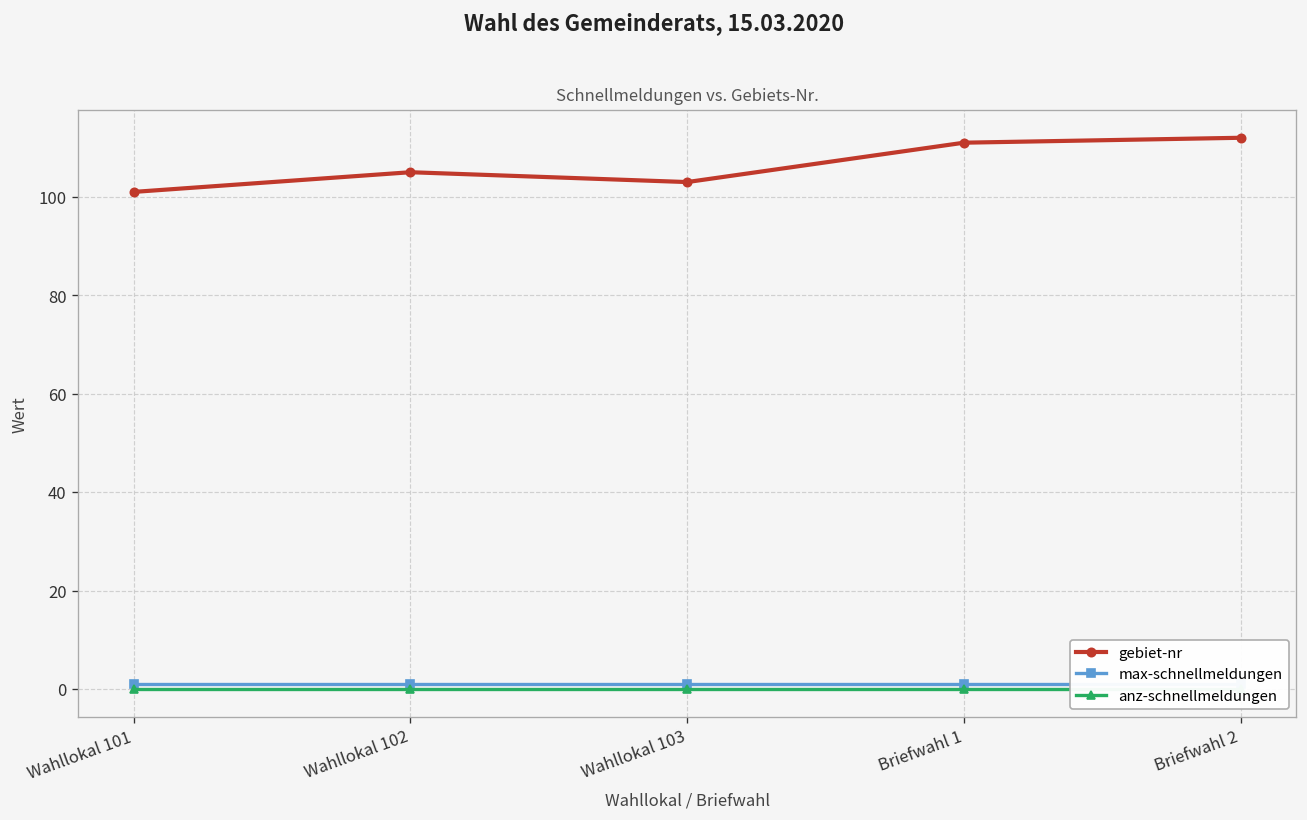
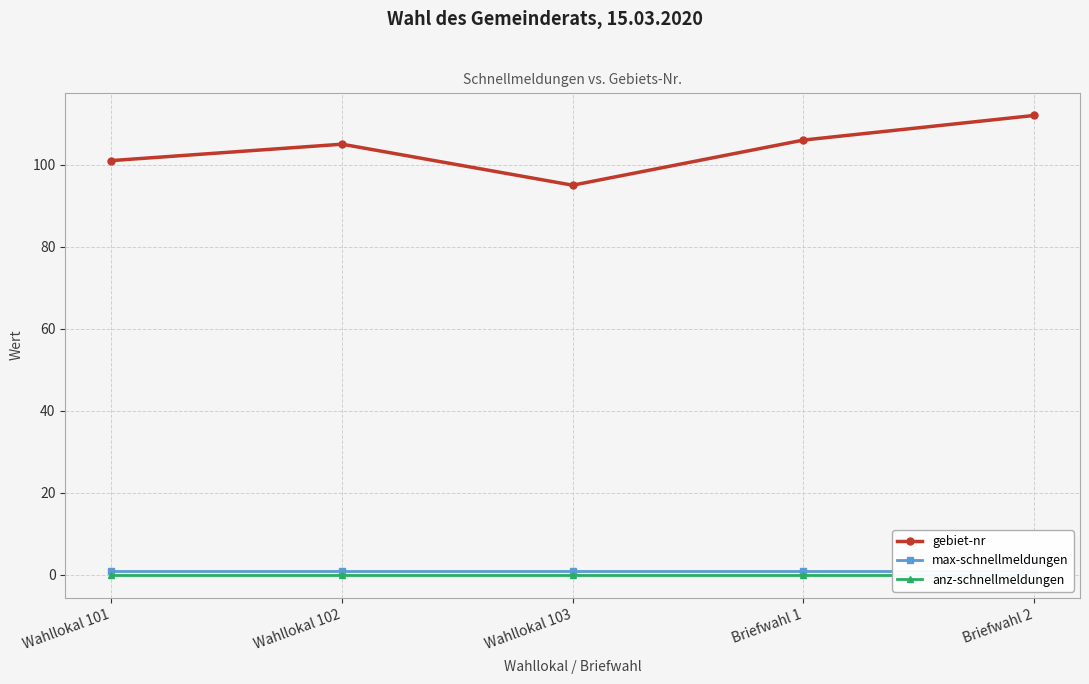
  {
    "gebiet-nr": {
      "Wahllokal 101": 101,
      "Wahllokal 102": 105,
-     "Wahllokal 103": 103,
-     "Briefwahl 1": 111,
+     "Wahllokal 103": 95,
+     "Briefwahl 1": 106,
      "Briefwahl 2": 112
    },
    "max-schnellmeldungen": {
      "Wahllokal 101": 1,
      "Wahllokal 102": 1,
      "Wahllokal 103": 1,
      "Briefwahl 1": 1
    },
    "anz-schnellmeldungen": {
      "Wahllokal 101": 0,
      "Wahllokal 102": 0,
      "Wahllokal 103": 0,
      "Briefwahl 1": 0
    }
  }
